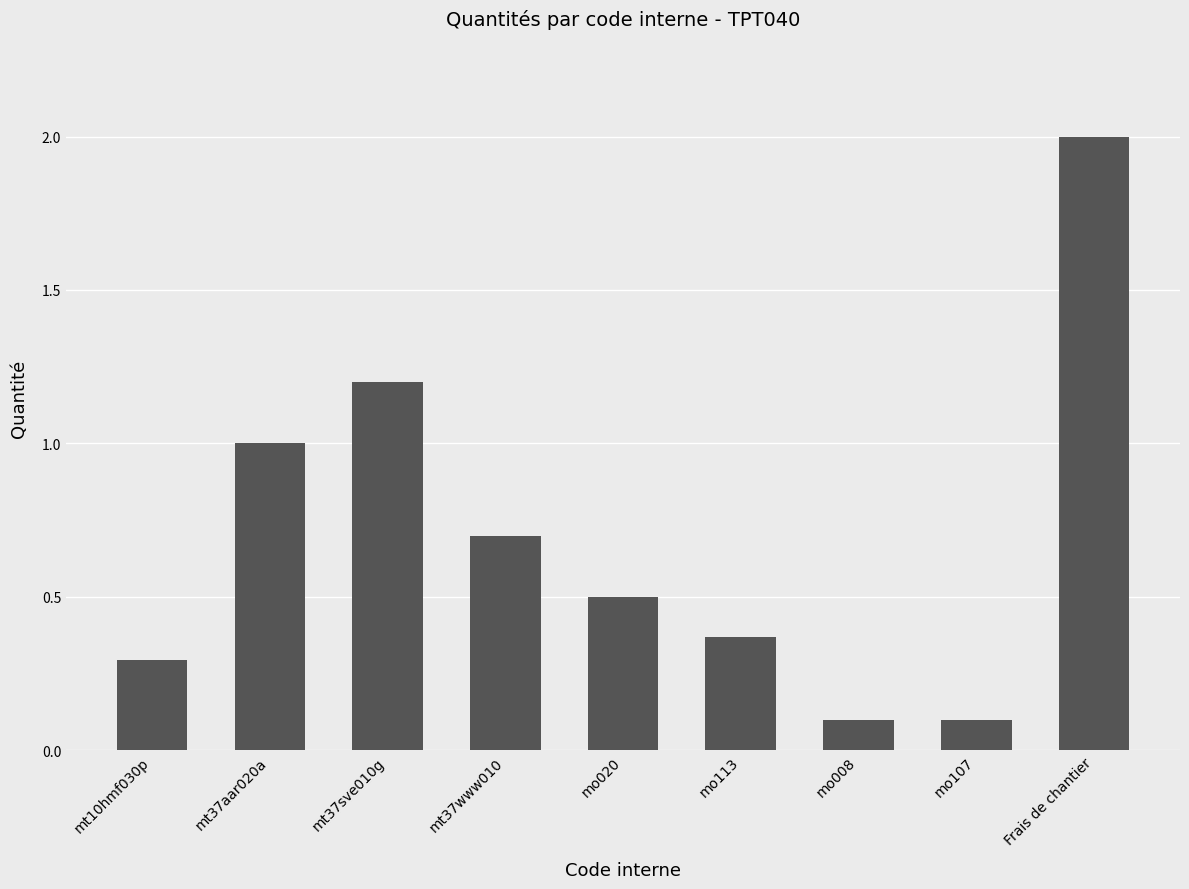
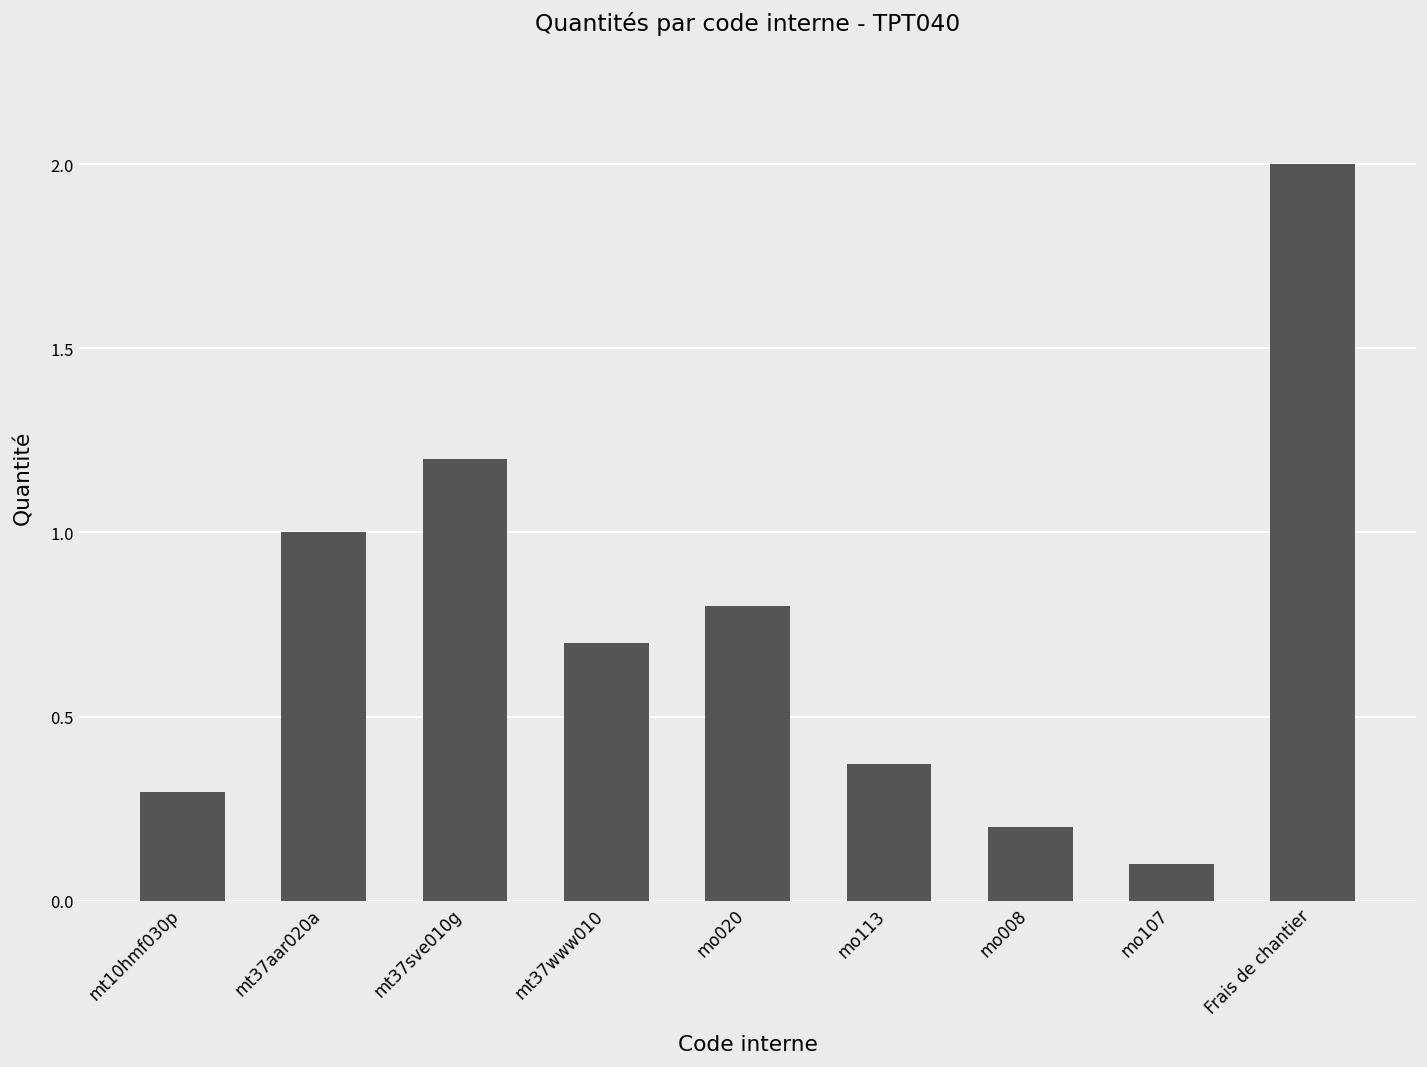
  {
    "mt10hmf030p": 0.3,
    "mt37aar020a": 1.0,
    "mt37sve010g": 1.2,
    "mt37www010": 0.7,
-   "mo020": 0.5,
+   "mo020": 0.8,
    "mo113": 0.37,
-   "mo008": 0.1,
+   "mo008": 0.2,
    "mo107": 0.1,
    "Frais de chantier": 2.0
  }
